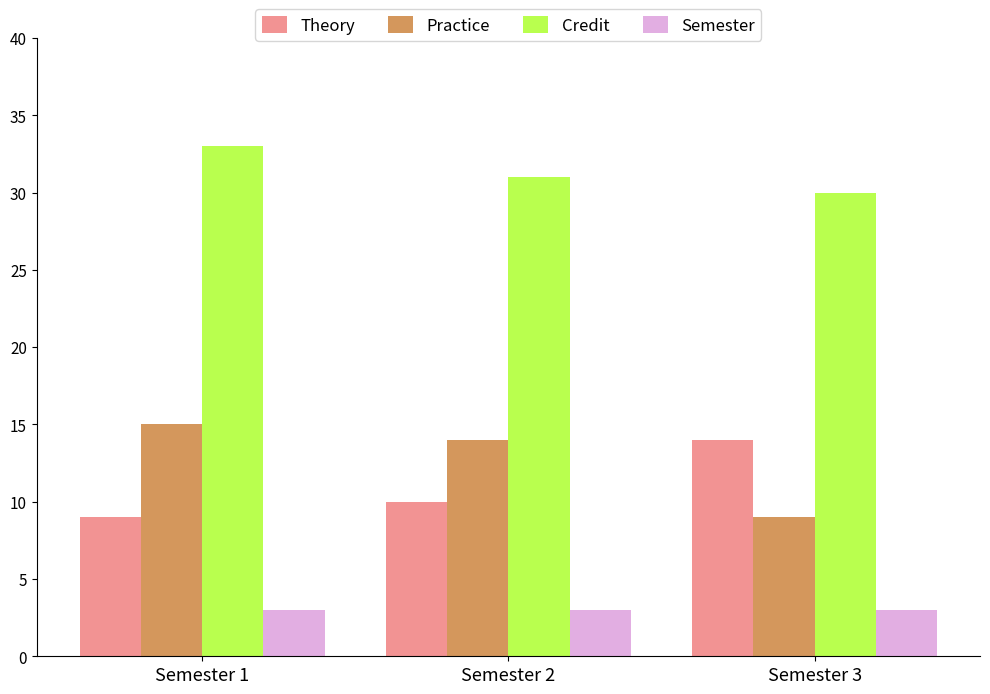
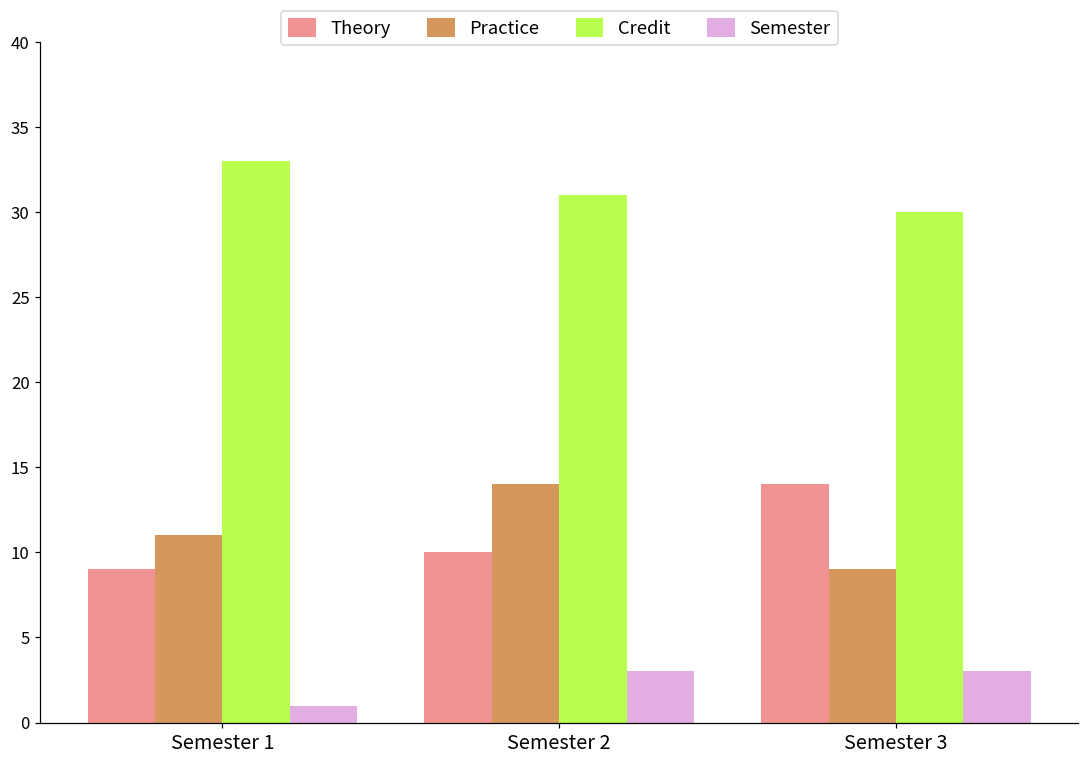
  {
    "Theory": {
      "Semester 1": 9,
      "Semester 2": 10,
      "Semester 3": 14
    },
    "Practice": {
-     "Semester 1": 15,
+     "Semester 1": 11,
      "Semester 2": 14,
      "Semester 3": 9
    },
    "Credit": {
      "Semester 1": 33,
      "Semester 2": 31,
      "Semester 3": 30
    },
    "Semester": {
-     "Semester 1": 3,
+     "Semester 1": 1,
      "Semester 2": 3,
      "Semester 3": 3
    }
  }
